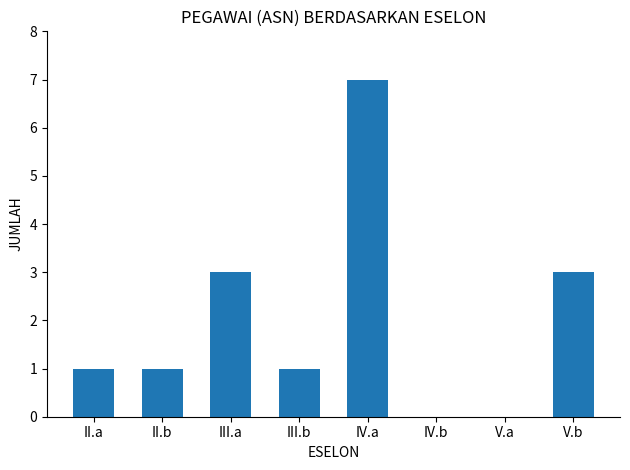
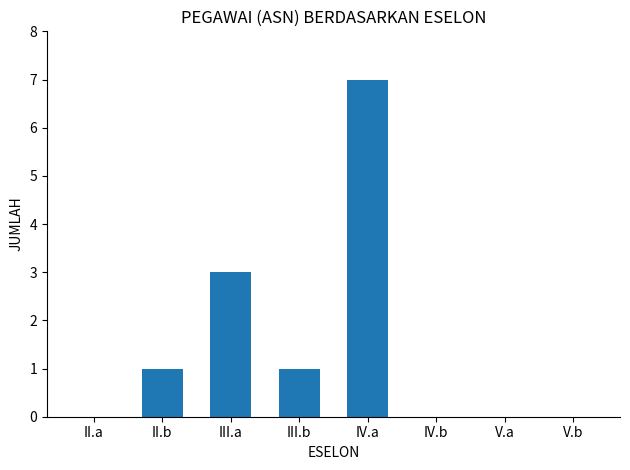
  {
-   "II.a": 1,
+   "II.a": 0,
    "II.b": 1,
    "III.a": 3,
    "III.b": 1,
    "IV.a": 7,
    "IV.b": 0,
    "V.a": 0,
-   "V.b": 3
+   "V.b": 0
  }
